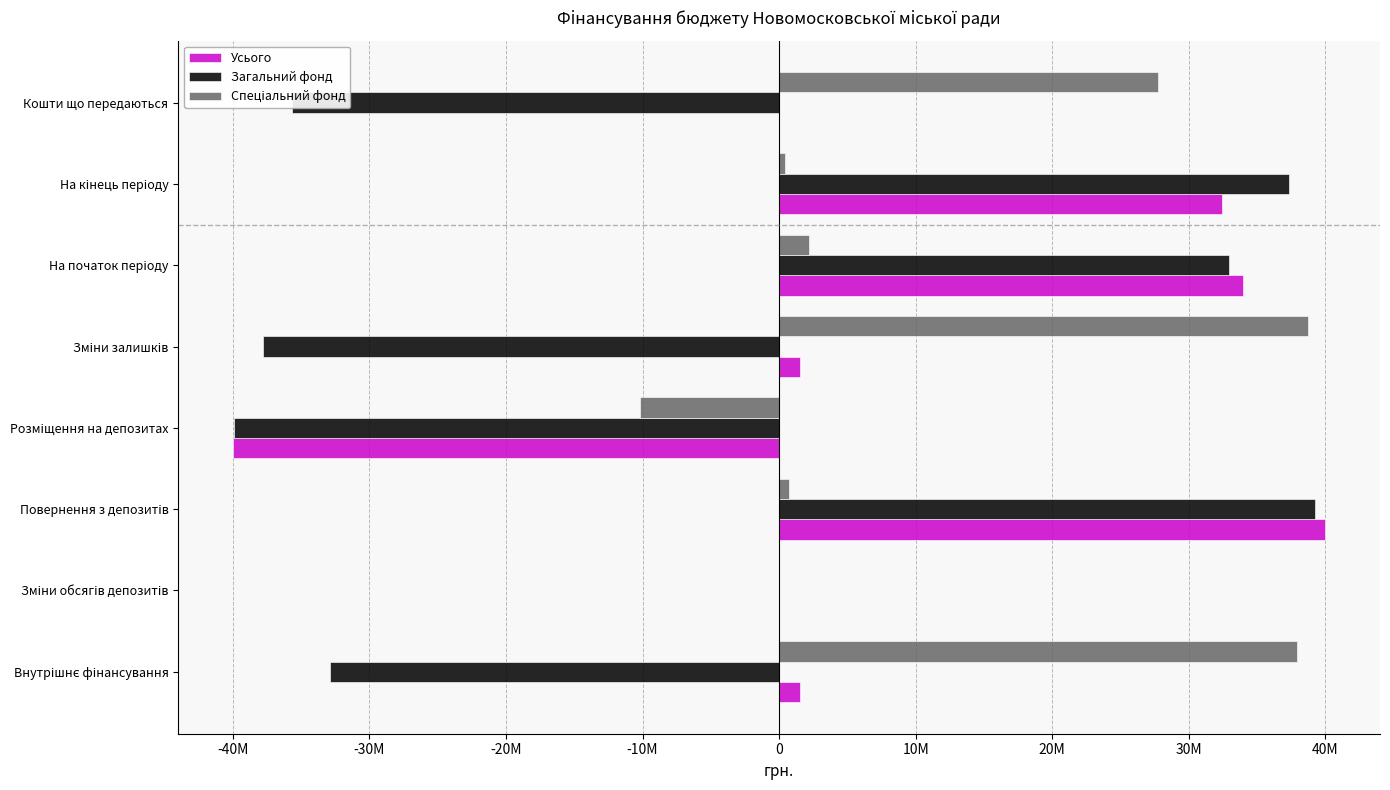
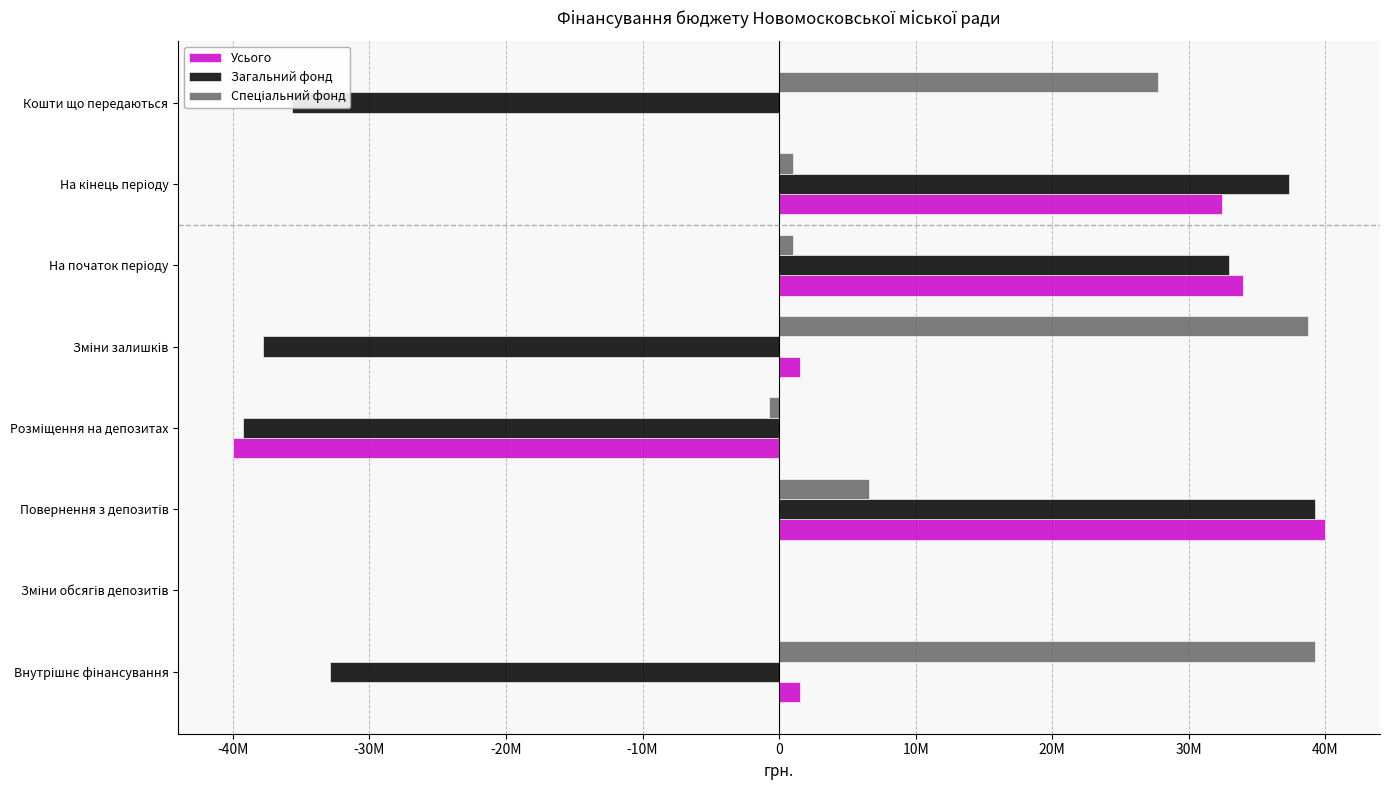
  {
    "Усього": {
      "Кошти що передаються": 0,
      "На кінець періоду": 32400000,
      "На початок періоду": 34000000,
      "Зміни залишків": 1500000,
      "Розміщення на депозитах": -40000000,
      "Повернення з депозитів": 40000000,
      "Зміни обсягів депозитів": 0,
      "Внутрішнє фінансування": 1500000
    },
    "Загальний фонд": {
      "На кінець періоду": 37400000,
      "На початок періоду": 32900000,
      "Зміни залишків": -37800000,
-     "Розміщення на депозитах": -39900000,
+     "Розміщення на депозитах": -39300000,
      "Повернення з депозитів": 39300000,
      "Зміни обсягів депозитів": 0,
      "Внутрішнє фінансування": -32900000
    },
    "Спеціальний фонд": {
      "Кошти що передаються": 27700000,
-     "На кінець періоду": 400000,
-     "На початок періоду": 2200000,
+     "На кінець періоду": 1100000,
+     "На початок періоду": 1100000,
      "Зміни залишків": 38700000,
-     "Розміщення на депозитах": -10200000,
-     "Повернення з депозитів": 700000,
+     "Розміщення на депозитах": -700000,
+     "Повернення з депозитів": 6600000,
      "Зміни обсягів депозитів": 0,
-     "Внутрішнє фінансування": 37900000
+     "Внутрішнє фінансування": 39300000
    }
  }
